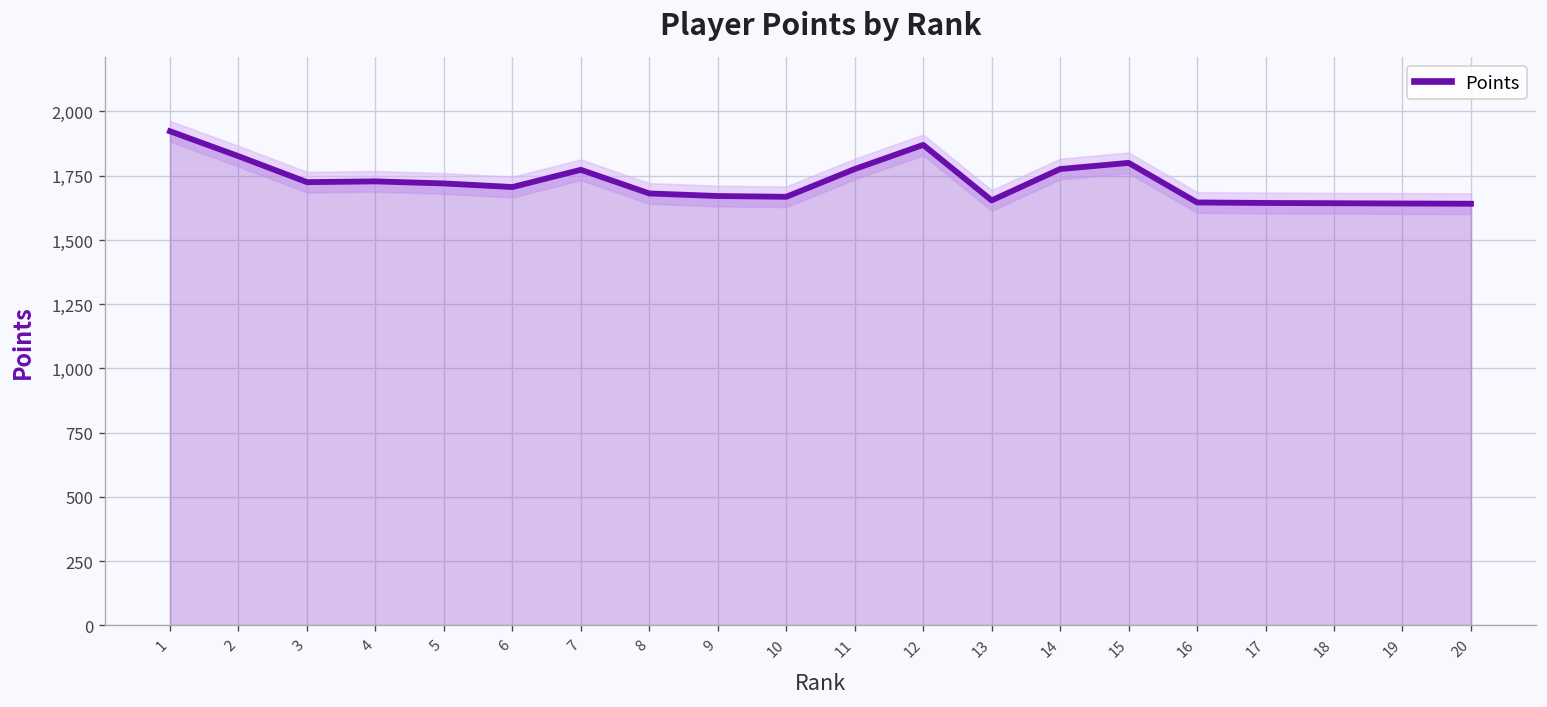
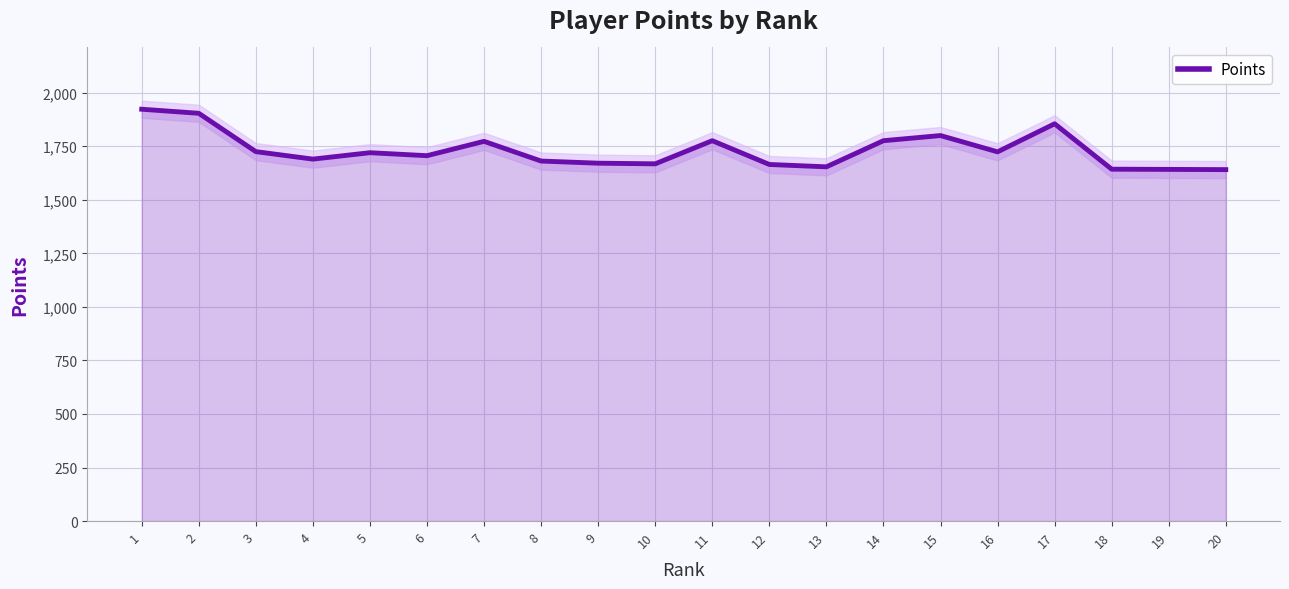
  {
    "Points": {
      "1": "1,920",
-     "2": "1,830",
+     "2": "1,900",
      "3": "1,730",
-     "4": "1,730",
+     "4": "1,690",
      "5": "1,720",
      "6": "1,710",
      "7": "1,770",
      "8": "1,680",
      "9": "1,670",
      "10": "1,670",
      "11": "1,780",
-     "12": "1,870",
+     "12": "1,670",
      "13": "1,650",
      "14": "1,780",
      "15": "1,800",
-     "16": "1,650",
-     "17": "1,640",
+     "16": "1,720",
+     "17": "1,860",
      "18": "1,640",
      "19": "1,640",
      "20": "1,640"
    }
  }
